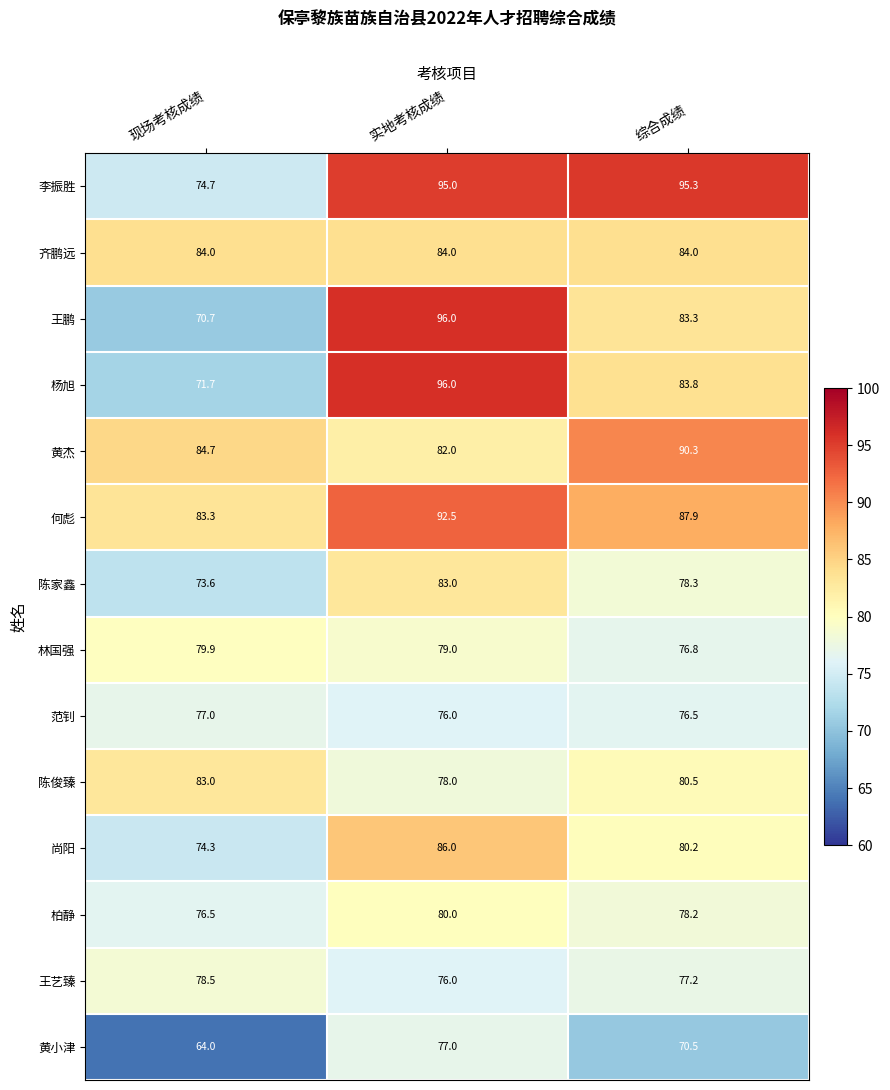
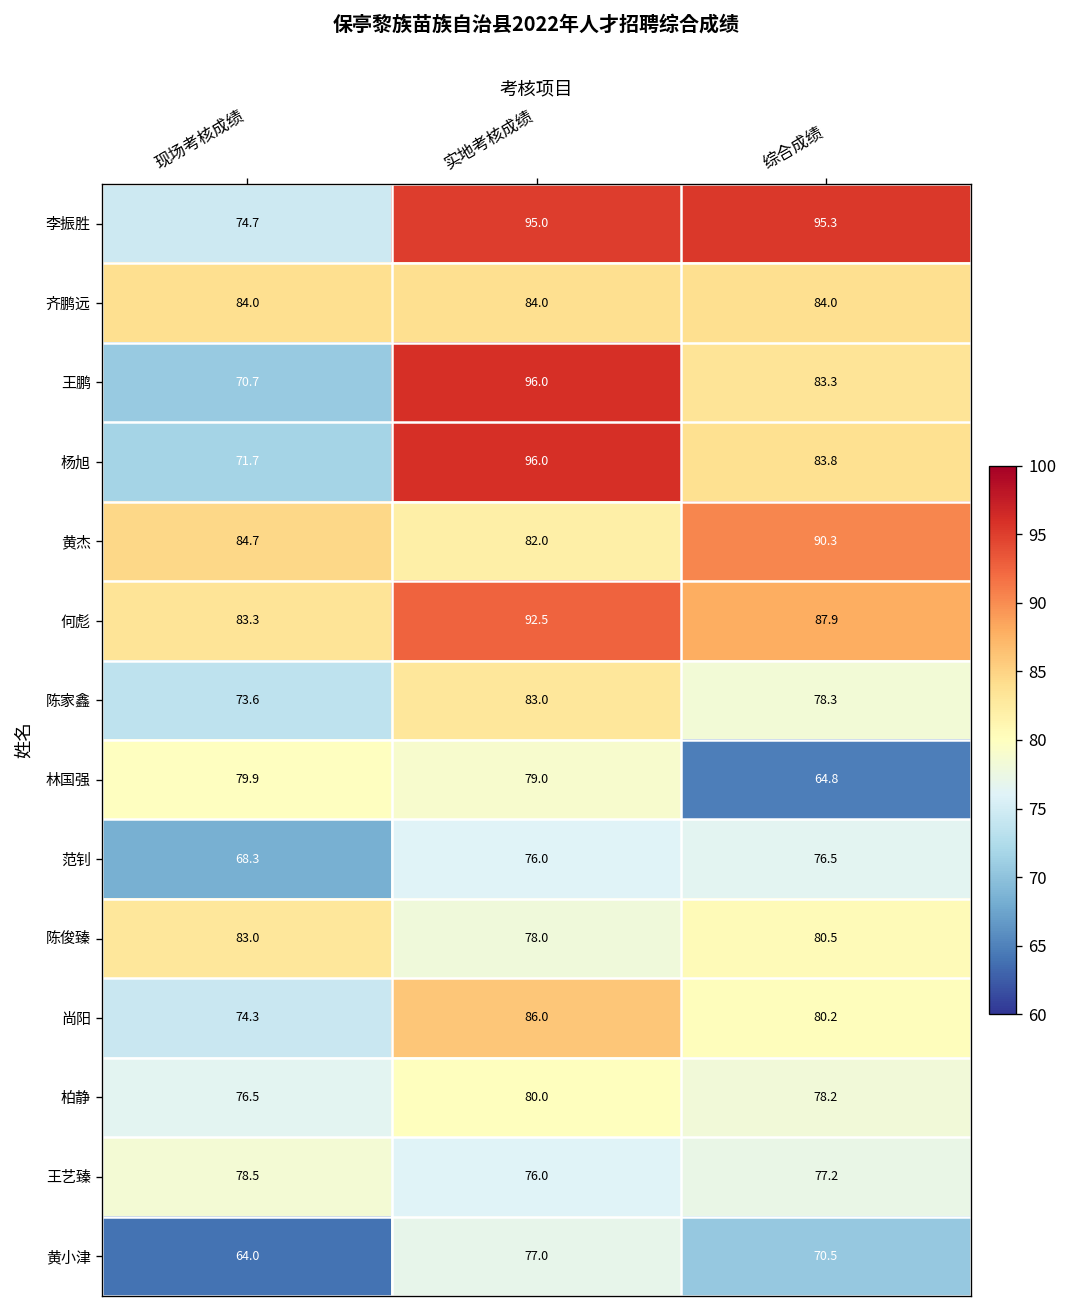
  {
    "李振胜": {
      "现场考核成绩": 74.7,
      "实地考核成绩": 95.0,
      "综合成绩": 95.3
    },
    "齐鹏远": {
      "现场考核成绩": 84.0,
      "实地考核成绩": 84.0,
      "综合成绩": 84.0
    },
    "王鹏": {
      "现场考核成绩": 70.7,
      "实地考核成绩": 96.0,
      "综合成绩": 83.3
    },
    "杨旭": {
      "现场考核成绩": 71.7,
      "实地考核成绩": 96.0,
      "综合成绩": 83.8
    },
    "黄杰": {
      "现场考核成绩": 84.7,
      "实地考核成绩": 82.0,
      "综合成绩": 90.3
    },
    "何彪": {
      "现场考核成绩": 83.3,
      "实地考核成绩": 92.5,
      "综合成绩": 87.9
    },
    "陈家鑫": {
      "现场考核成绩": 73.6,
      "实地考核成绩": 83.0,
      "综合成绩": 78.3
    },
    "林国强": {
      "现场考核成绩": 79.9,
      "实地考核成绩": 79.0,
-     "综合成绩": 76.8
+     "综合成绩": 64.8
    },
    "范钊": {
-     "现场考核成绩": 77.0,
+     "现场考核成绩": 68.3,
      "实地考核成绩": 76.0,
      "综合成绩": 76.5
    },
    "陈俊臻": {
      "现场考核成绩": 83.0,
      "实地考核成绩": 78.0,
      "综合成绩": 80.5
    },
    "尚阳": {
      "现场考核成绩": 74.3,
      "实地考核成绩": 86.0,
      "综合成绩": 80.2
    },
    "柏静": {
      "现场考核成绩": 76.5,
      "实地考核成绩": 80.0,
      "综合成绩": 78.2
    },
    "王艺臻": {
      "现场考核成绩": 78.5,
      "实地考核成绩": 76.0,
      "综合成绩": 77.2
    },
    "黄小津": {
      "现场考核成绩": 64.0,
      "实地考核成绩": 77.0,
      "综合成绩": 70.5
    }
  }
